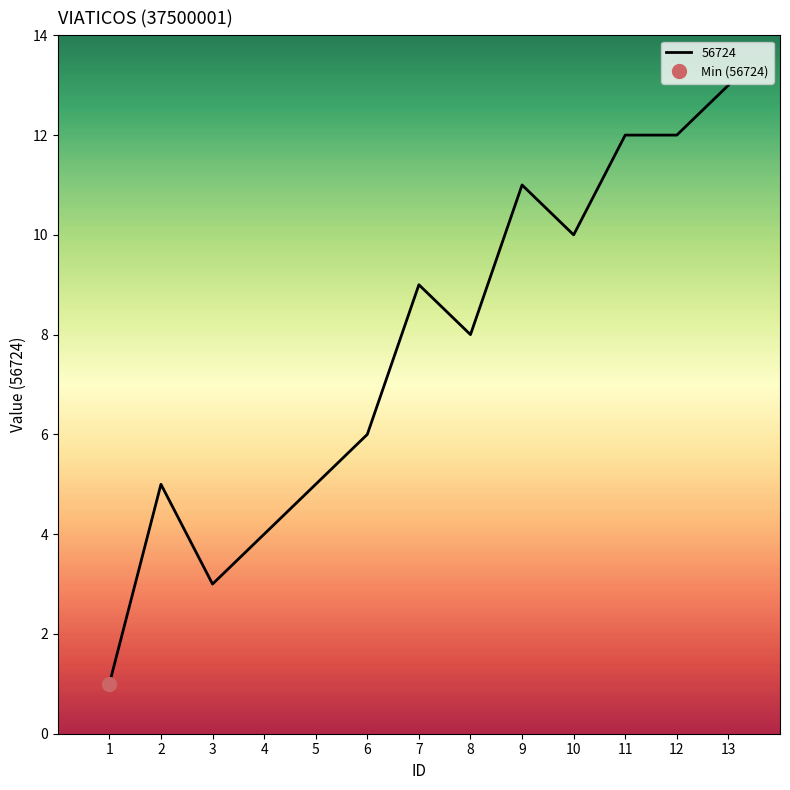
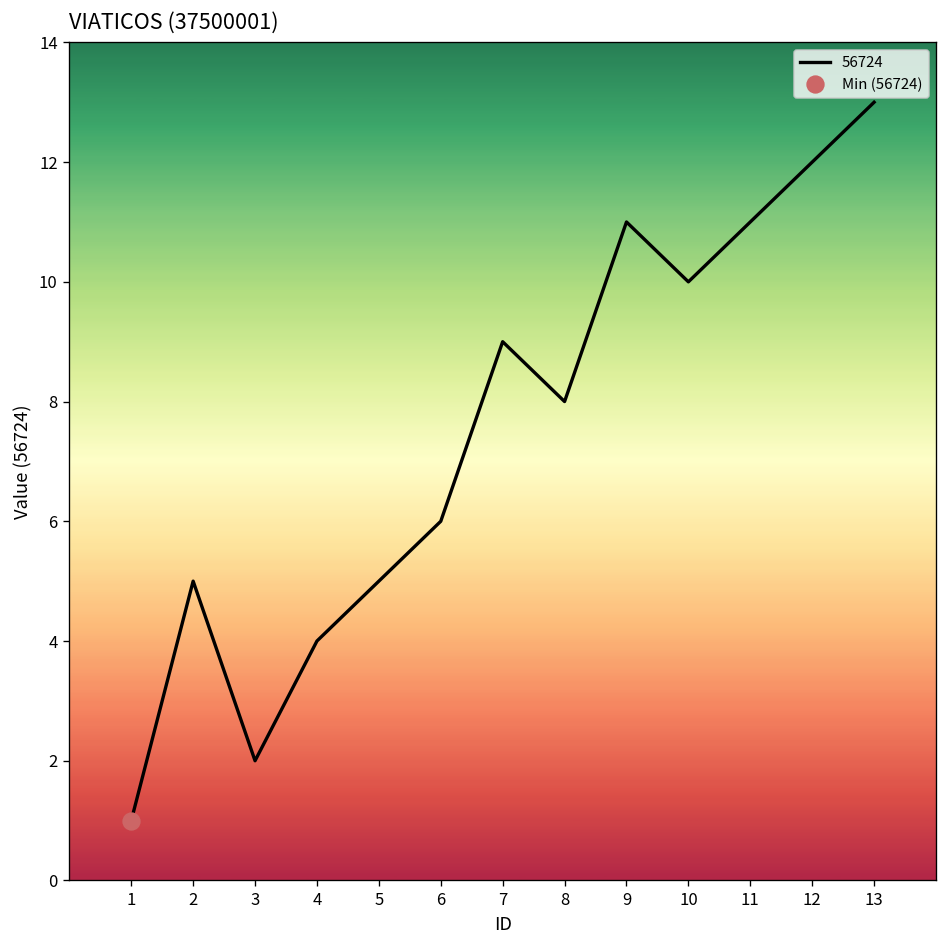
  {
    "56724": {
      "2": 5,
-     "3": 3,
+     "3": 2,
      "4": 4,
      "5": 5,
      "6": 6,
      "7": 9,
      "8": 8,
      "9": 11,
      "10": 10,
-     "11": 12,
+     "11": 11,
      "12": 12,
      "13": 13
    }
  }
